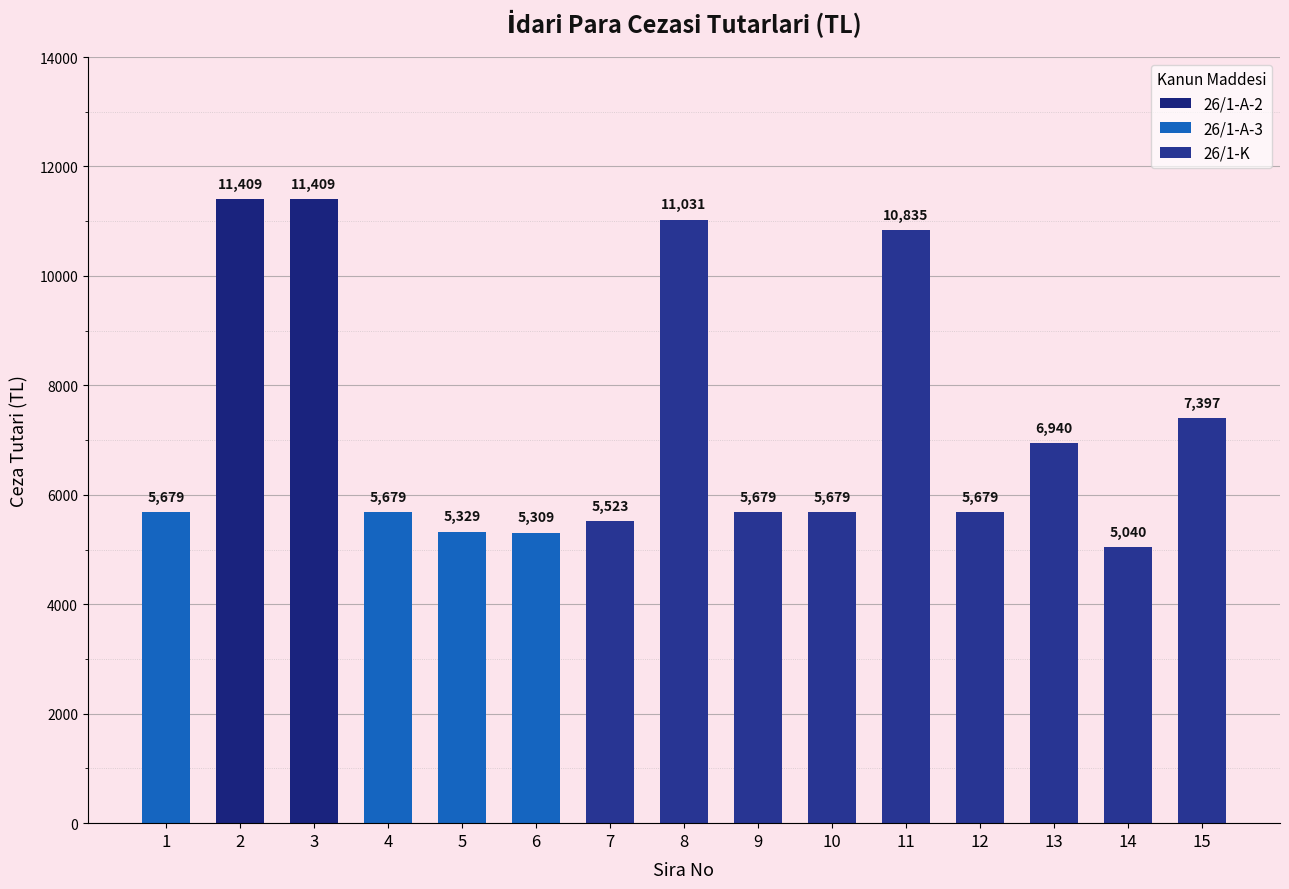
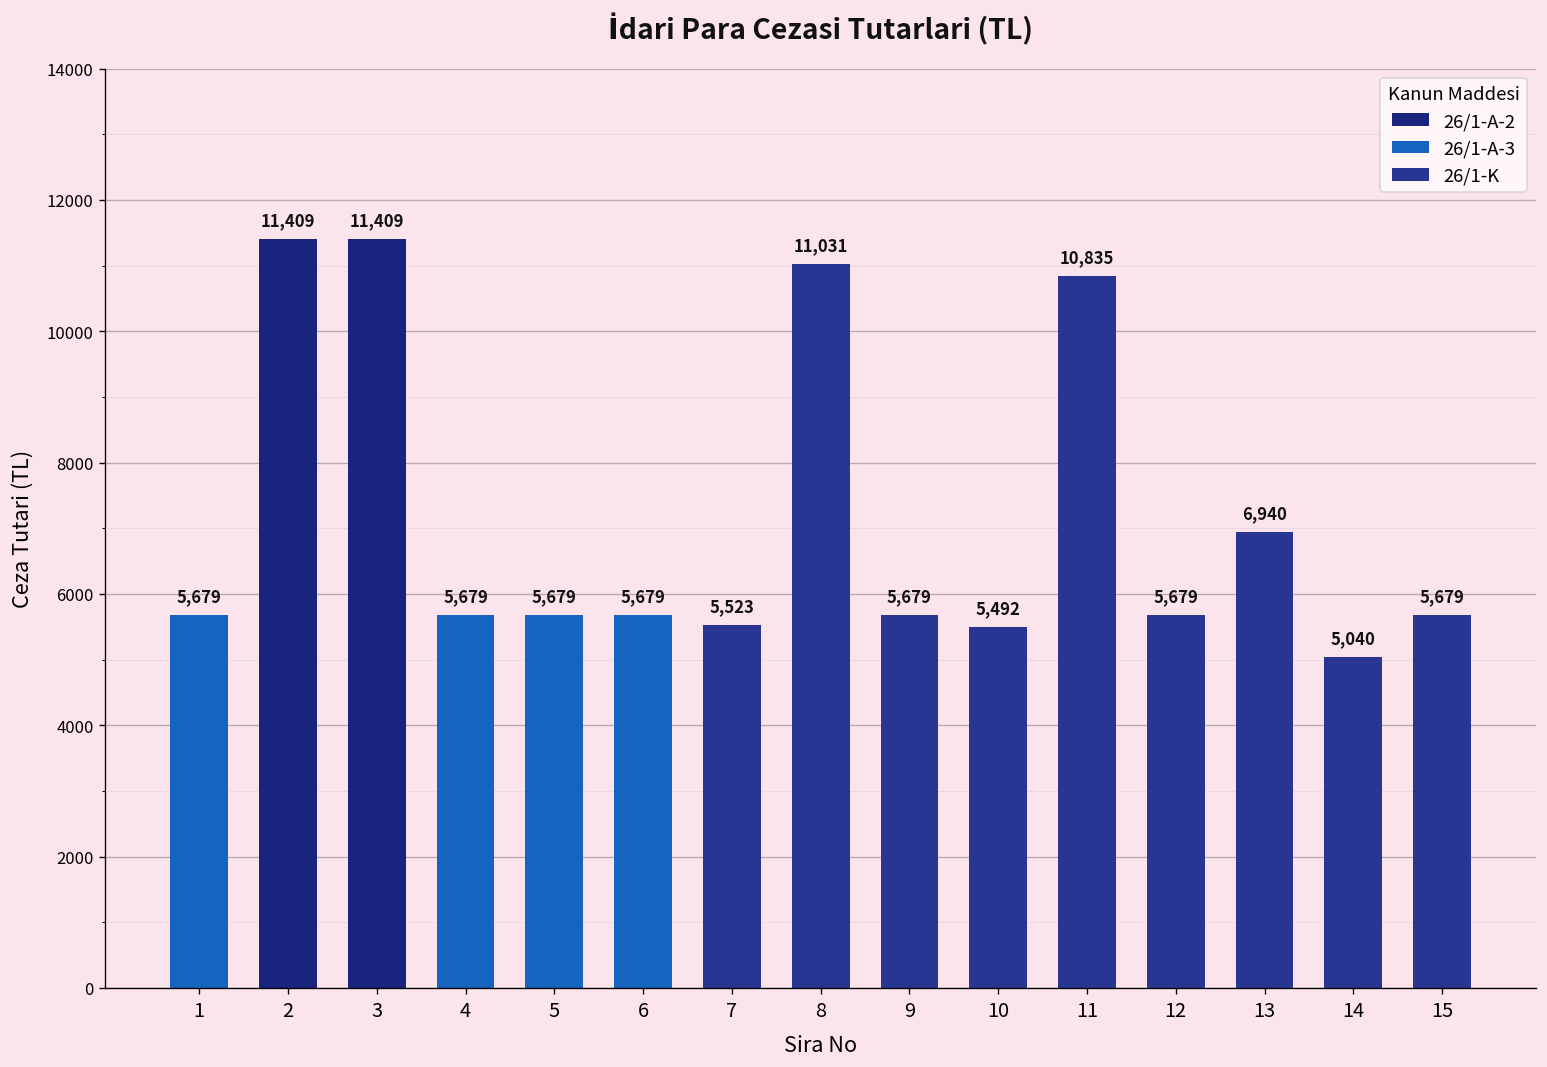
  {
    "1": "5,679",
    "2": "11,409",
    "3": "11,409",
    "4": "5,679",
-   "5": "5,329",
-   "6": "5,309",
+   "5": "5,679",
+   "6": "5,679",
    "7": "5,523",
    "8": "11,031",
    "9": "5,679",
-   "10": "5,679",
+   "10": "5,492",
    "11": "10,835",
    "12": "5,679",
    "13": "6,940",
    "14": "5,040",
-   "15": "7,397"
+   "15": "5,679"
  }
